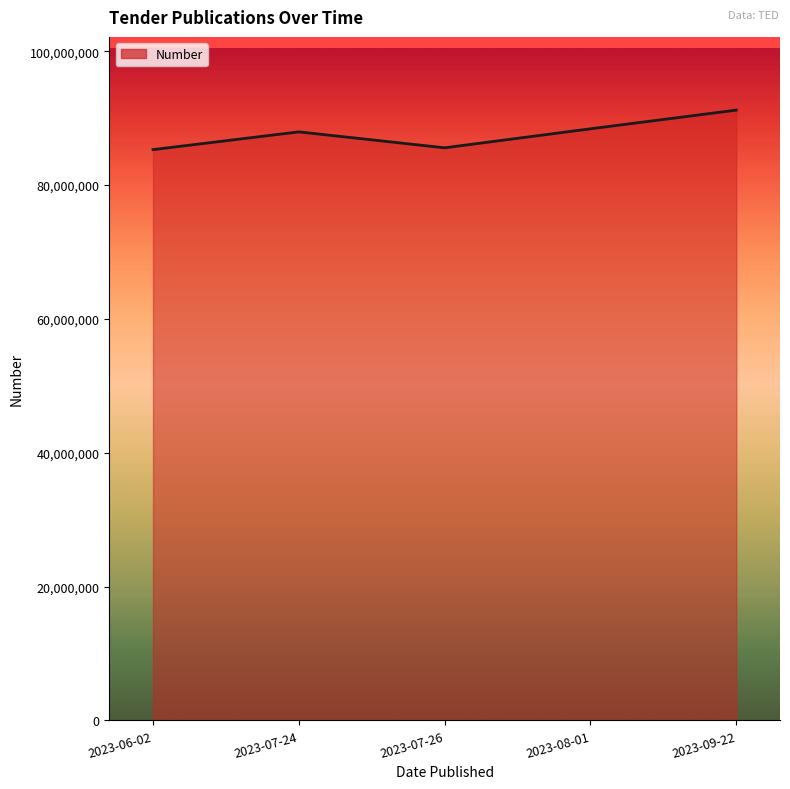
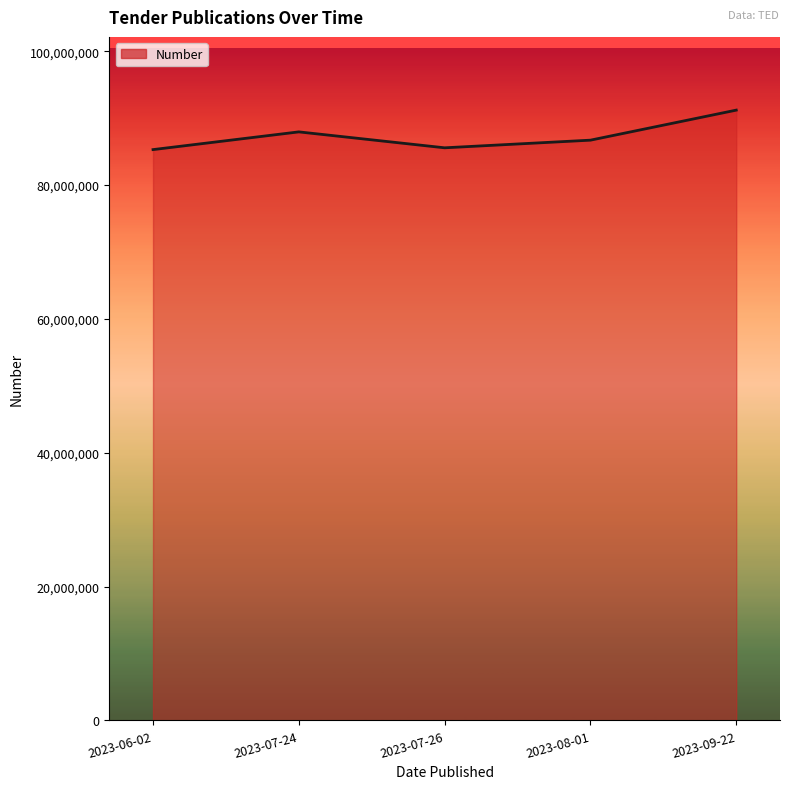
  {
    "2023-06-02": "85,000,000",
    "2023-07-24": "88,000,000",
    "2023-07-26": "86,000,000",
-   "2023-08-01": "88,000,000",
+   "2023-08-01": "87,000,000",
    "2023-09-22": "91,000,000"
  }
